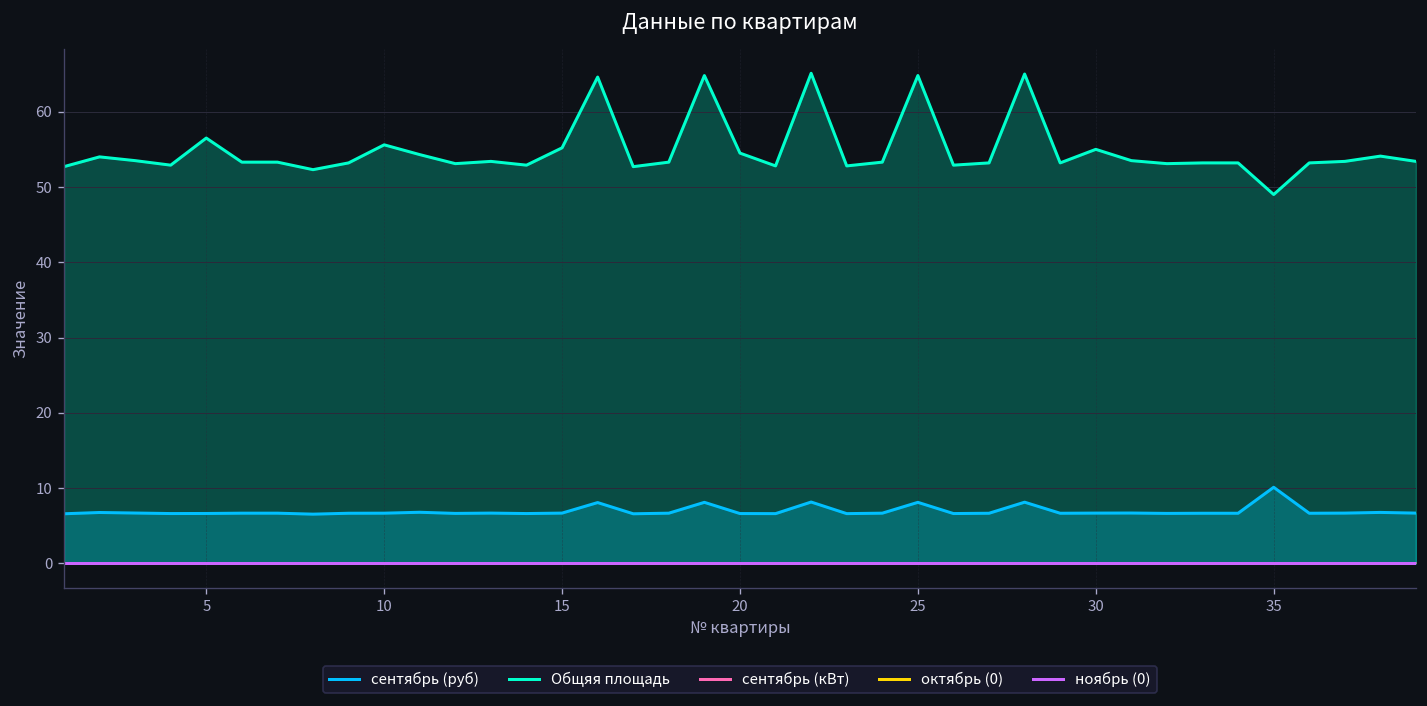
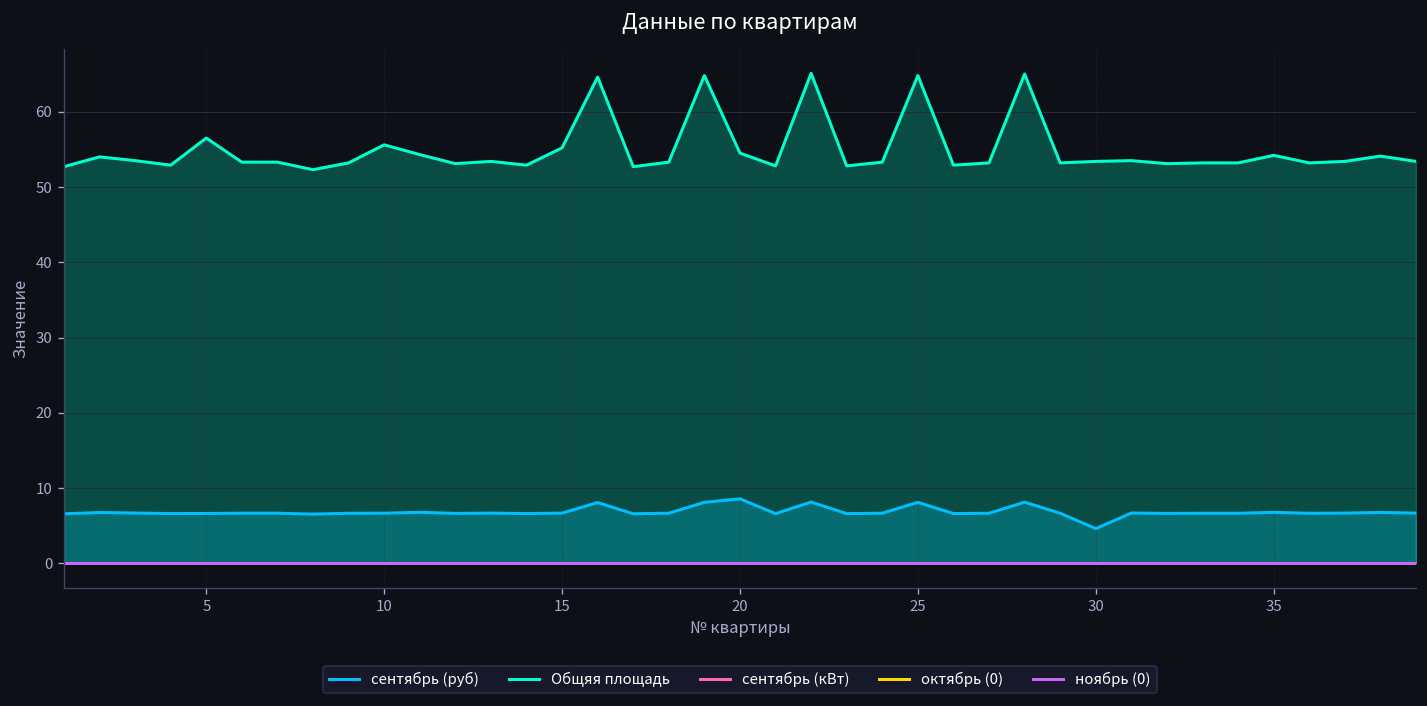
  {
    "сентябрь (руб)": {
      "5": 7,
      "10": 7,
      "15": 7,
-     "20": 7,
+     "20": 9,
      "25": 8,
-     "30": 7,
-     "35": 10
+     "30": 5,
+     "35": 7
    },
    "Общяя площадь": {
      "5": 57,
      "10": 56,
      "15": 55,
      "20": 55,
      "25": 65,
-     "30": 55,
-     "35": 49
+     "30": 53,
+     "35": 54
    }
  }
